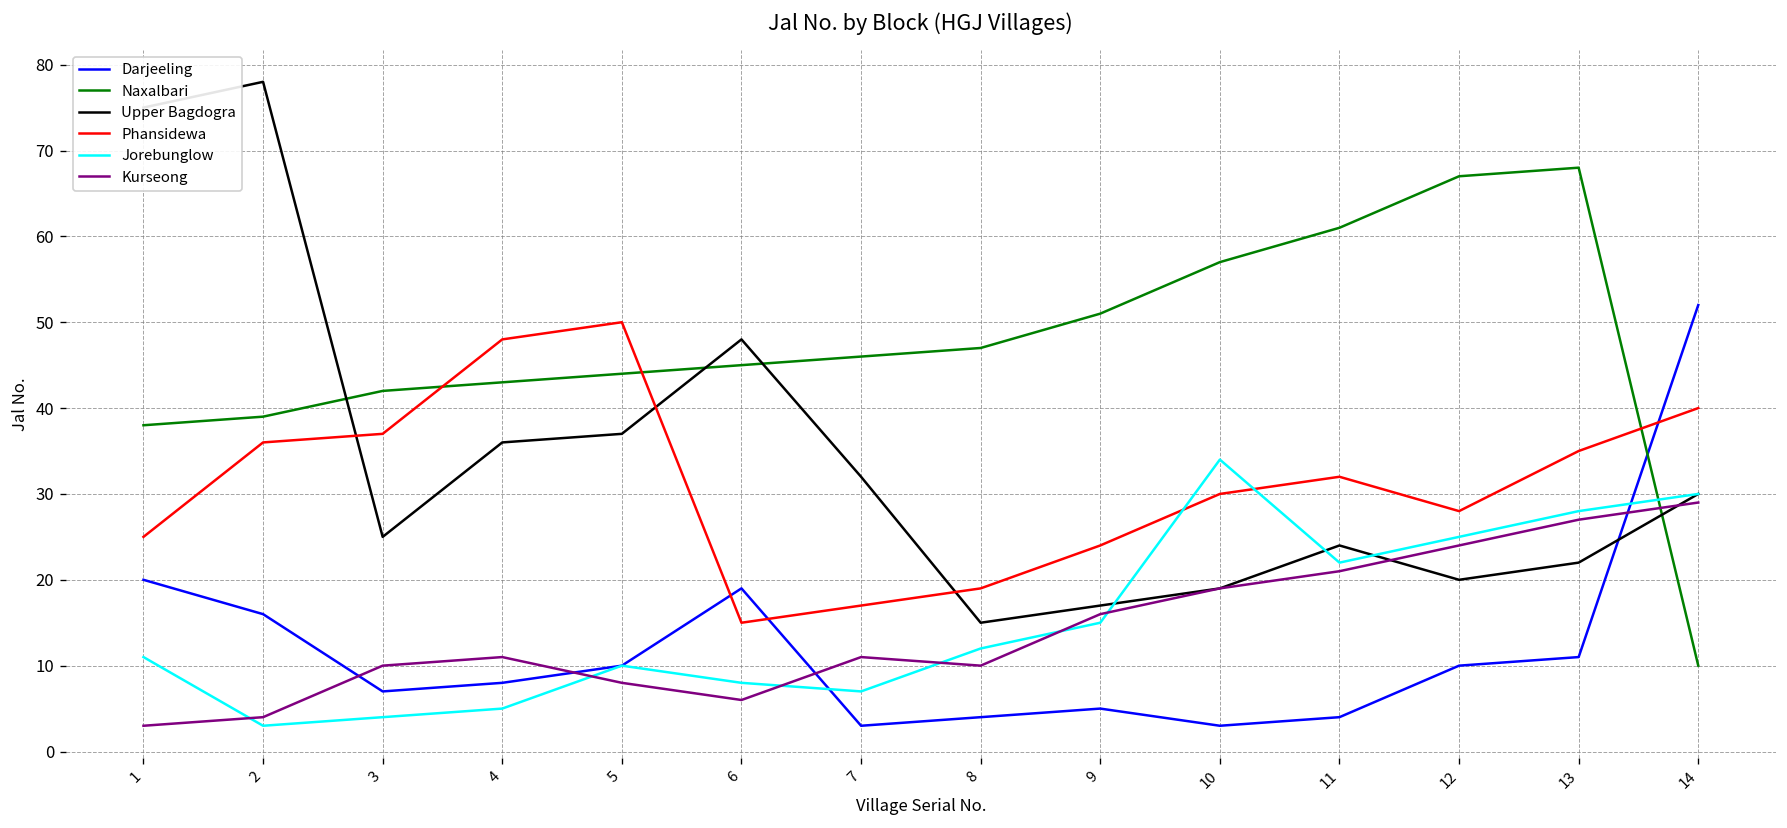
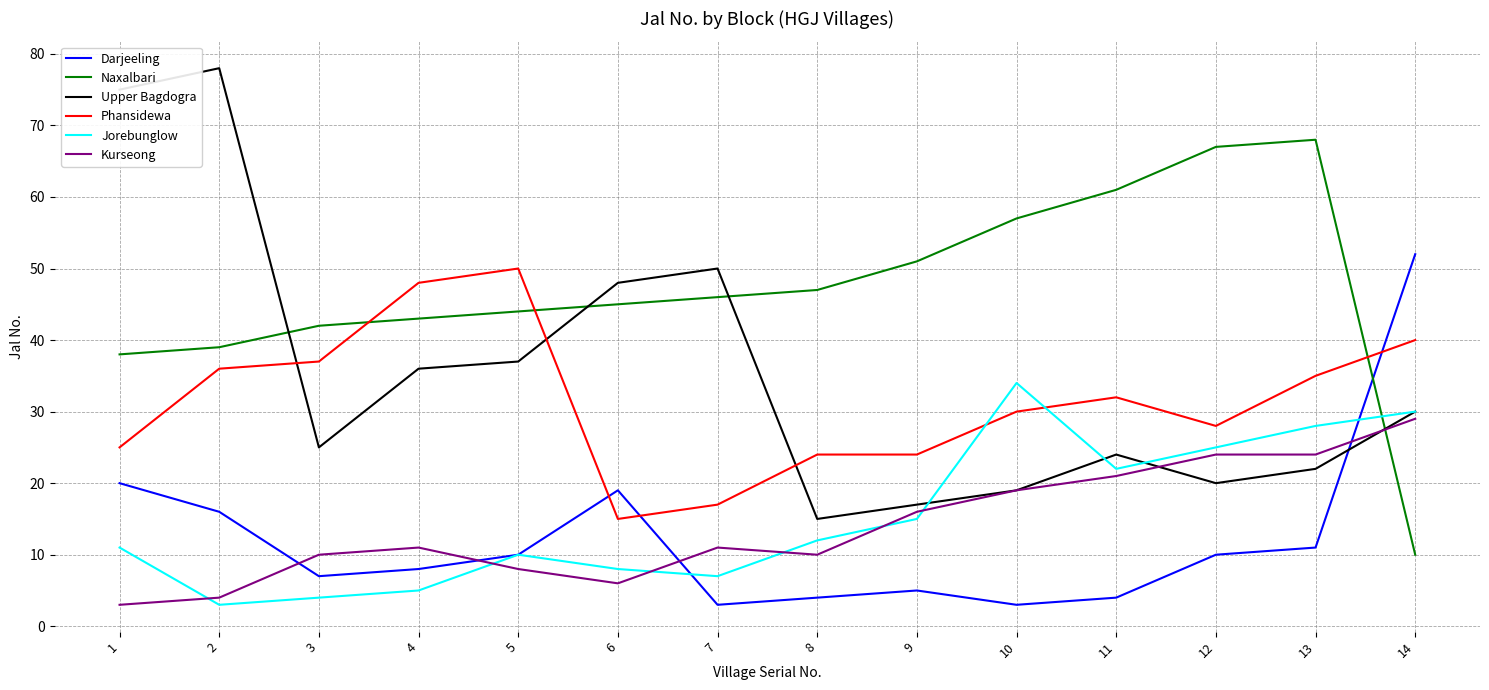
  {
    "Darjeeling": {
      "1": 20,
      "2": 16,
      "3": 7,
      "4": 8,
      "6": 19,
      "7": 3,
      "8": 4,
      "9": 5,
      "10": 3,
      "11": 4,
      "12": 10,
      "13": 11,
      "14": 52
    },
    "Naxalbari": {
      "1": 38,
      "2": 39,
      "3": 42,
      "4": 43,
      "5": 44,
      "6": 45,
      "7": 46,
      "8": 47,
      "9": 51,
      "10": 57,
      "11": 61,
      "12": 67,
      "13": 68,
      "14": 10
    },
    "Upper Bagdogra": {
      "2": 78,
      "3": 25,
      "4": 36,
      "5": 37,
      "6": 48,
-     "7": 32,
+     "7": 50,
      "8": 15,
      "9": 17,
      "11": 24,
      "12": 20,
      "13": 22
    },
    "Phansidewa": {
      "1": 25,
      "2": 36,
      "3": 37,
      "4": 48,
      "5": 50,
      "6": 15,
      "7": 17,
-     "8": 19,
+     "8": 24,
      "9": 24,
      "10": 30,
      "11": 32,
      "12": 28,
      "13": 35,
      "14": 40
    },
    "Jorebunglow": {
      "1": 11,
      "2": 3,
      "3": 4,
      "4": 5,
      "6": 8,
      "7": 7,
      "8": 12,
      "9": 15,
      "10": 34,
      "11": 22,
      "12": 25,
      "13": 28
    },
    "Kurseong": {
      "1": 3,
      "2": 4,
      "3": 10,
      "4": 11,
      "5": 8,
      "6": 6,
      "7": 11,
      "8": 10,
      "9": 16,
      "11": 21,
      "12": 24,
-     "13": 27,
+     "13": 24,
      "14": 29
    }
  }
